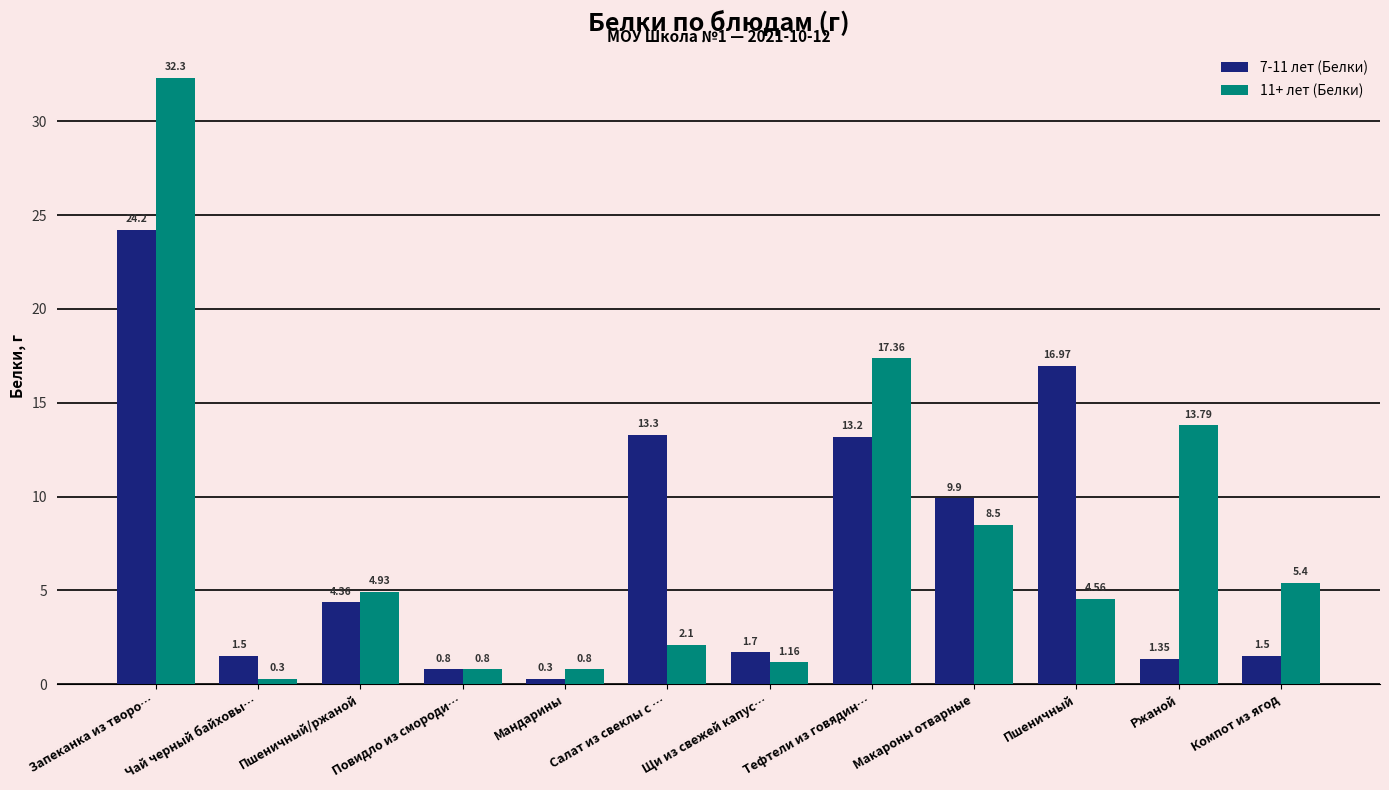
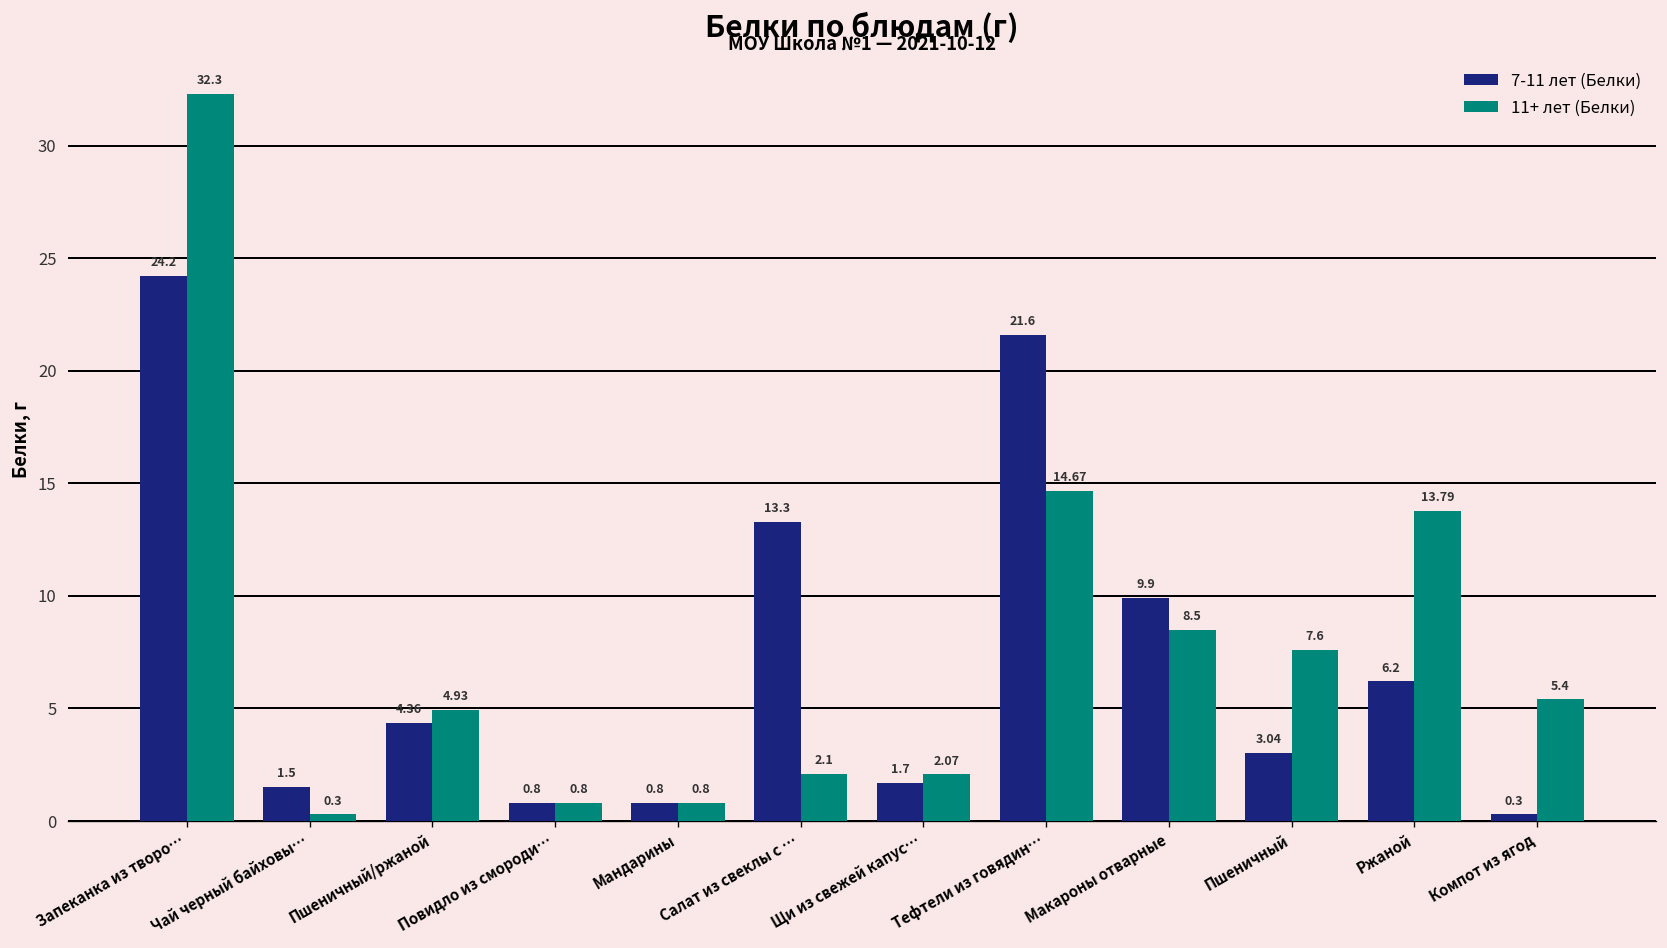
  {
    "7-11 лет (Белки)": {
      "Запеканка из творо…": 24.2,
      "Чай черный байховы…": 1.5,
      "Пшеничный/ржаной": 4.36,
      "Повидло из смороди…": 0.8,
-     "Мандарины": 0.3,
+     "Мандарины": 0.8,
      "Салат из свеклы с …": 13.3,
      "Щи из свежей капус…": 1.7,
-     "Тефтели из говядин…": 13.2,
+     "Тефтели из говядин…": 21.6,
      "Макароны отварные": 9.9,
-     "Пшеничный": 16.97,
-     "Ржаной": 1.35,
-     "Компот из ягод": 1.5
+     "Пшеничный": 3.04,
+     "Ржаной": 6.2,
+     "Компот из ягод": 0.3
    },
    "11+ лет (Белки)": {
      "Запеканка из творо…": 32.3,
      "Чай черный байховы…": 0.3,
      "Пшеничный/ржаной": 4.93,
      "Повидло из смороди…": 0.8,
      "Мандарины": 0.8,
      "Салат из свеклы с …": 2.1,
-     "Щи из свежей капус…": 1.16,
-     "Тефтели из говядин…": 17.36,
+     "Щи из свежей капус…": 2.07,
+     "Тефтели из говядин…": 14.67,
      "Макароны отварные": 8.5,
-     "Пшеничный": 4.56,
+     "Пшеничный": 7.6,
      "Ржаной": 13.79,
      "Компот из ягод": 5.4
    }
  }
